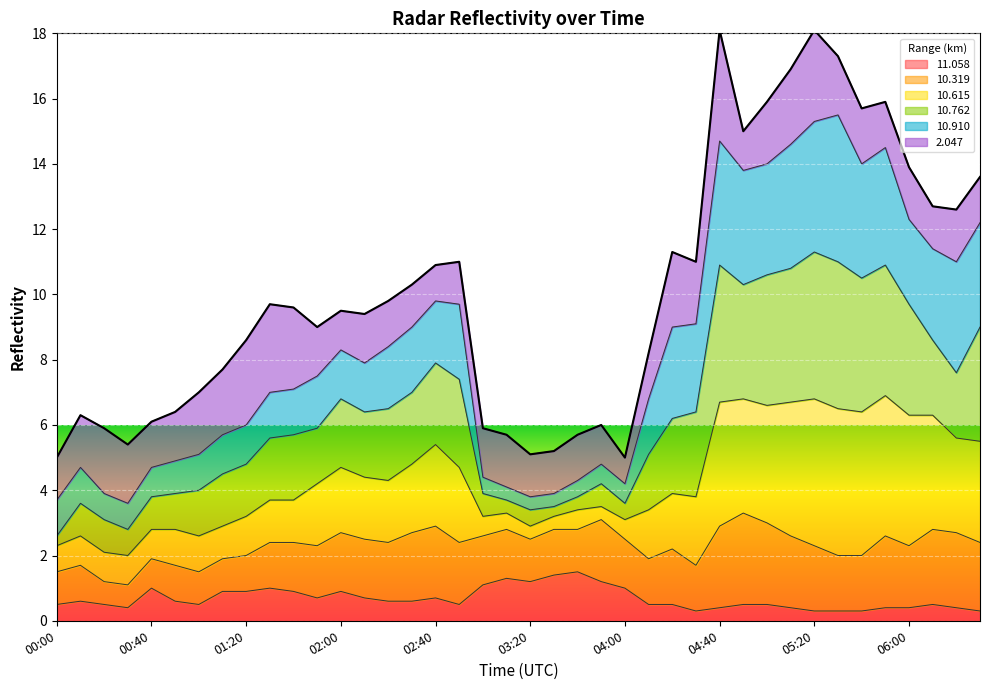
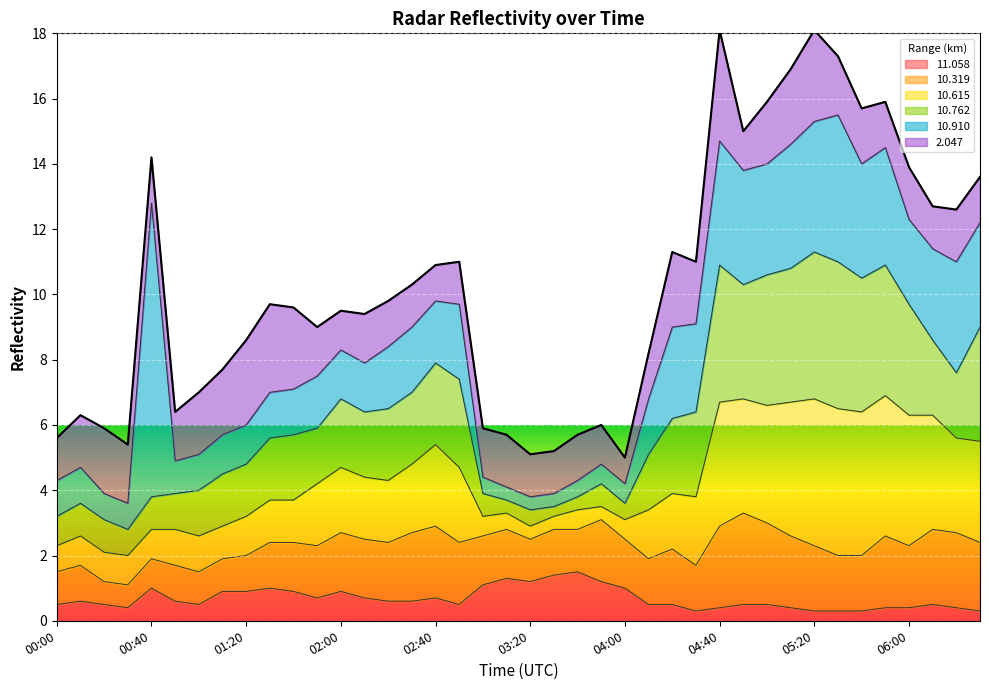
  {
    "11.058": {
      "00:00": 0.5,
      "00:40": 1.0,
      "01:20": 0.9,
      "02:00": 0.9,
      "02:40": 0.7,
      "03:20": 1.2,
      "04:00": 1.0,
      "04:40": 0.4,
      "05:20": 0.3,
      "06:00": 0.4
    },
    "10.762": {
-     "00:00": 0.3,
+     "00:00": 0.9,
      "00:40": 1.0,
      "01:20": 1.6,
      "02:00": 2.1,
      "02:40": 2.5,
      "03:20": 0.5,
      "04:00": 0.5,
      "04:40": 4.2,
      "05:20": 4.5,
      "06:00": 3.4
    },
    "10.910": {
      "00:00": 1.1,
-     "00:40": 0.9,
+     "00:40": 9.0,
      "01:20": 1.2,
      "02:00": 1.5,
      "02:40": 1.9,
      "03:20": 0.4,
      "04:00": 0.6,
      "04:40": 3.8,
      "05:20": 4.0,
      "06:00": 2.6
    },
    "2.047": {
      "00:00": 1.3,
      "00:40": 1.4,
      "01:20": 2.6,
      "02:00": 1.2,
      "02:40": 1.1,
      "03:20": 1.3,
      "04:00": 0.8,
      "06:00": 1.6
    }
  }
